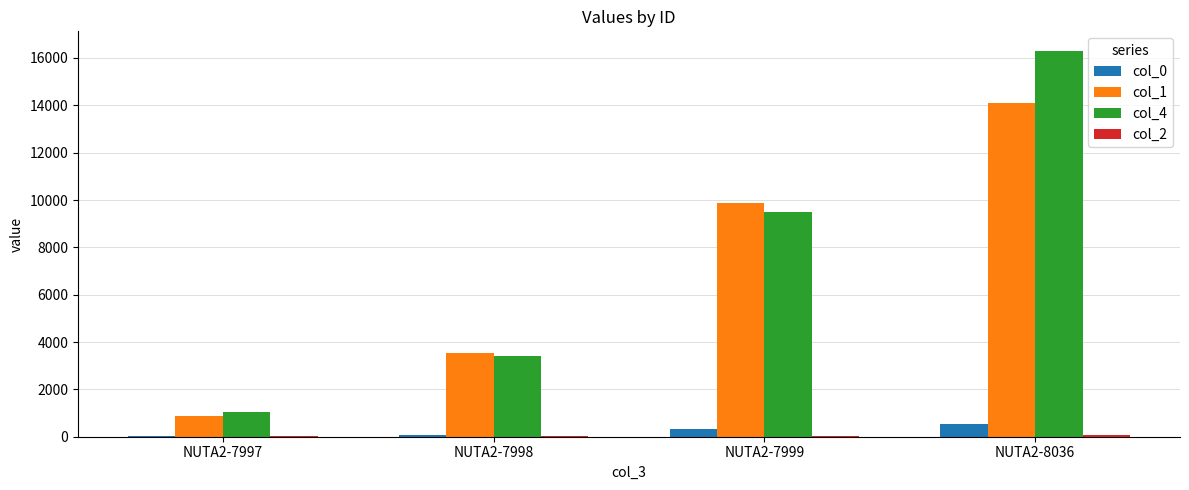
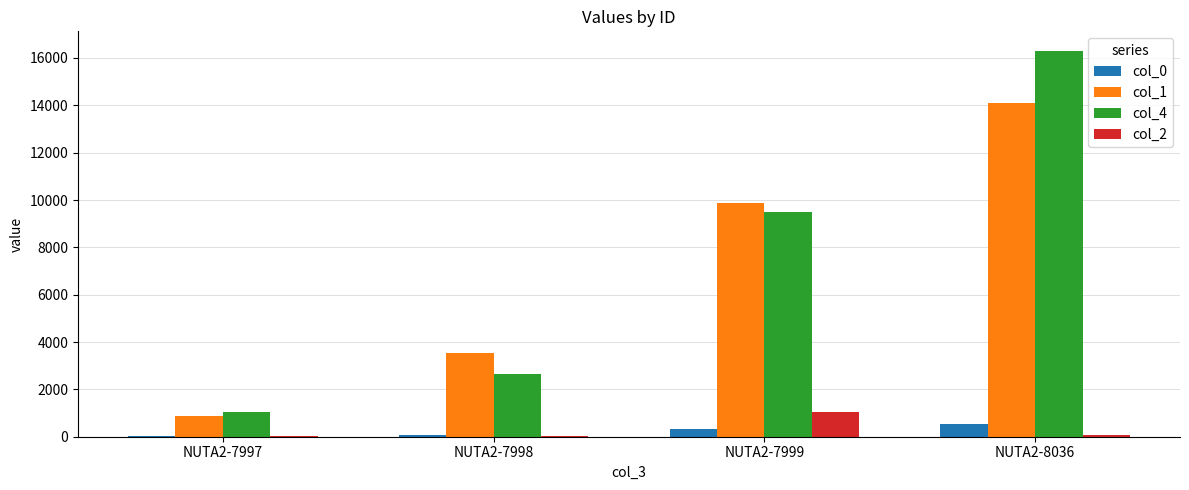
  {
    "col_0": {
      "NUTA2-7999": 300,
      "NUTA2-8036": 600
    },
    "col_1": {
      "NUTA2-7997": 900,
      "NUTA2-7998": 3600,
      "NUTA2-7999": 9900,
      "NUTA2-8036": 14100
    },
    "col_4": {
      "NUTA2-7997": 1100,
-     "NUTA2-7998": 3400,
+     "NUTA2-7998": 2600,
      "NUTA2-7999": 9500,
      "NUTA2-8036": 16300
    },
    "col_2": {
-     "NUTA2-7999": 0
+     "NUTA2-7999": 1100
    }
  }
